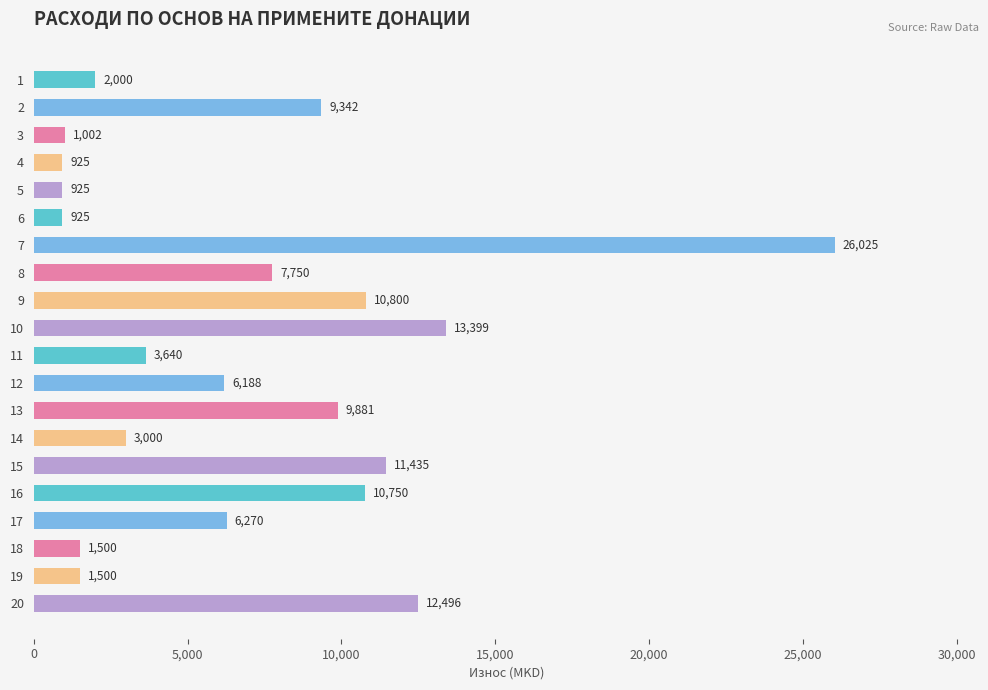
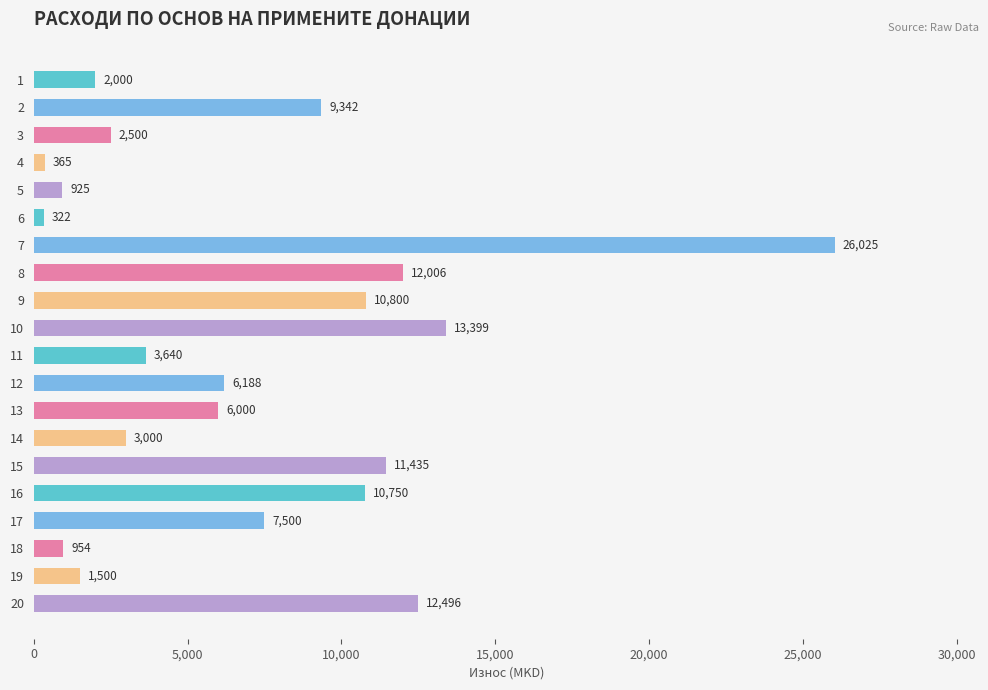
  {
    "1": "2,000",
    "2": "9,342",
-   "3": "1,002",
-   "4": "925",
+   "3": "2,500",
+   "4": "365",
    "5": "925",
-   "6": "925",
+   "6": "322",
    "7": "26,025",
-   "8": "7,750",
+   "8": "12,006",
    "9": "10,800",
    "10": "13,399",
    "11": "3,640",
    "12": "6,188",
-   "13": "9,881",
+   "13": "6,000",
    "14": "3,000",
    "15": "11,435",
    "16": "10,750",
-   "17": "6,270",
-   "18": "1,500",
+   "17": "7,500",
+   "18": "954",
    "19": "1,500",
    "20": "12,496"
  }
